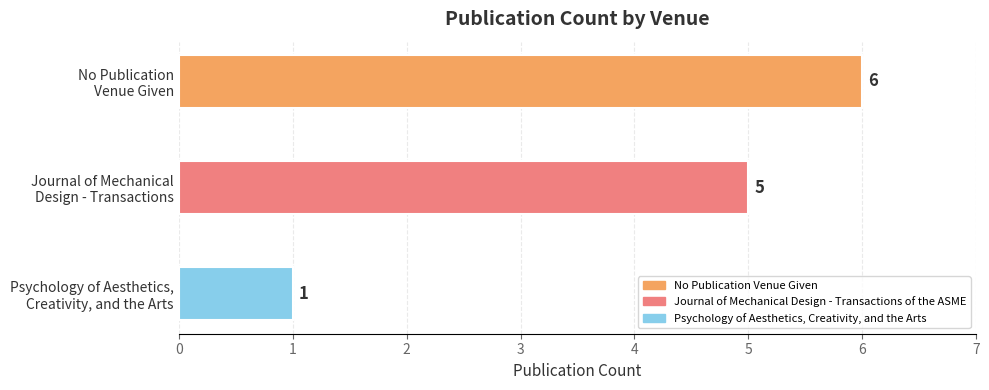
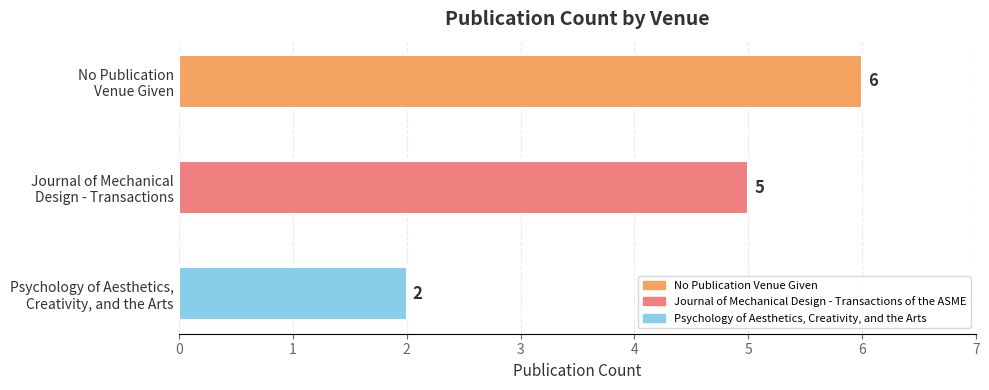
  {
    "No Publication Venue Given": 6,
    "Journal of Mechanical Design - Transactions": 5,
-   "Psychology of Aesthetics, Creativity, and the Arts": 1
+   "Psychology of Aesthetics, Creativity, and the Arts": 2
  }
